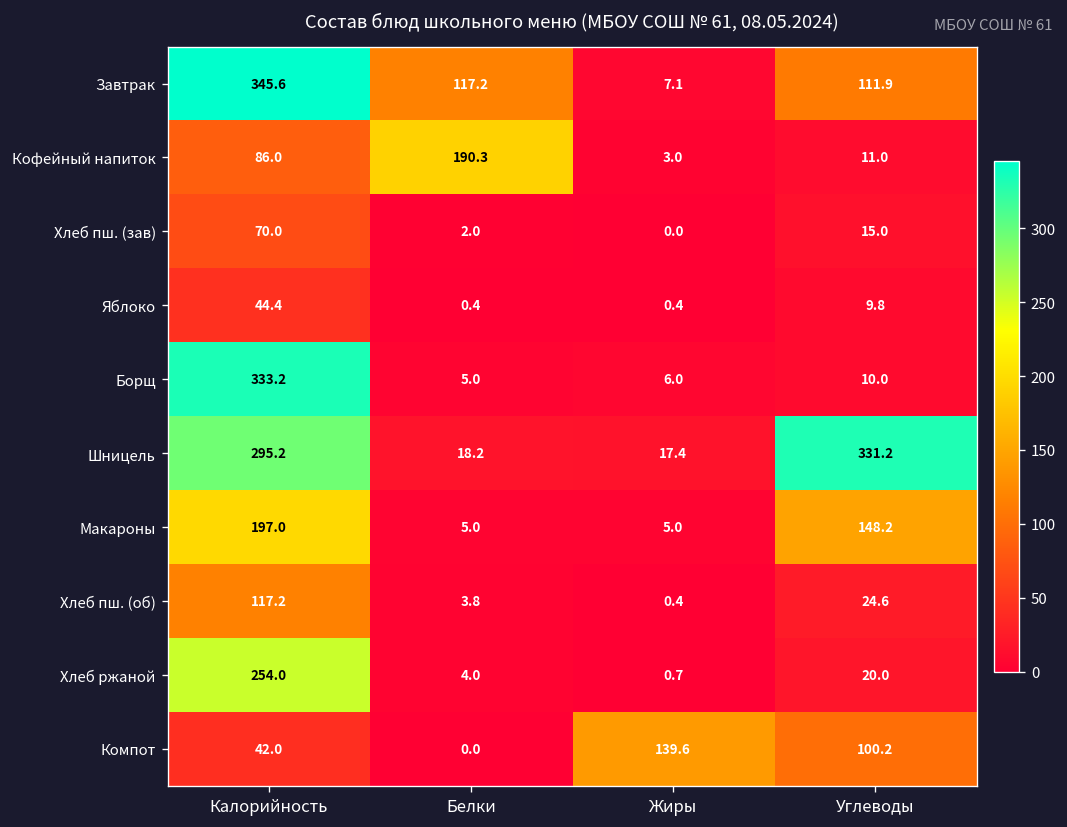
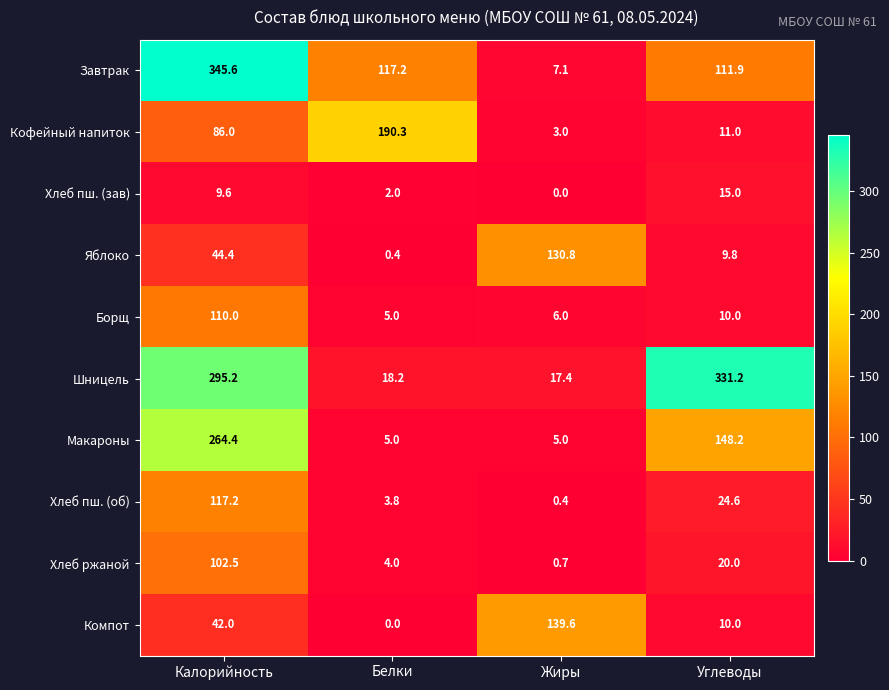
  {
    "Завтрак": {
      "Калорийность": 345.6,
      "Белки": 117.2,
      "Жиры": 7.1,
      "Углеводы": 111.9
    },
    "Кофейный напиток": {
      "Калорийность": 86.0,
      "Белки": 190.3,
      "Жиры": 3.0,
      "Углеводы": 11.0
    },
    "Хлеб пш. (зав)": {
-     "Калорийность": 70.0,
+     "Калорийность": 9.6,
      "Белки": 2.0,
      "Жиры": 0.0,
      "Углеводы": 15.0
    },
    "Яблоко": {
      "Калорийность": 44.4,
      "Белки": 0.4,
-     "Жиры": 0.4,
+     "Жиры": 130.8,
      "Углеводы": 9.8
    },
    "Борщ": {
-     "Калорийность": 333.2,
+     "Калорийность": 110.0,
      "Белки": 5.0,
      "Жиры": 6.0,
      "Углеводы": 10.0
    },
    "Шницель": {
      "Калорийность": 295.2,
      "Белки": 18.2,
      "Жиры": 17.4,
      "Углеводы": 331.2
    },
    "Макароны": {
-     "Калорийность": 197.0,
+     "Калорийность": 264.4,
      "Белки": 5.0,
      "Жиры": 5.0,
      "Углеводы": 148.2
    },
    "Хлеб пш. (об)": {
      "Калорийность": 117.2,
      "Белки": 3.8,
      "Жиры": 0.4,
      "Углеводы": 24.6
    },
    "Хлеб ржаной": {
-     "Калорийность": 254.0,
+     "Калорийность": 102.5,
      "Белки": 4.0,
      "Жиры": 0.7,
      "Углеводы": 20.0
    },
    "Компот": {
      "Калорийность": 42.0,
      "Белки": 0.0,
      "Жиры": 139.6,
-     "Углеводы": 100.2
+     "Углеводы": 10.0
    }
  }
